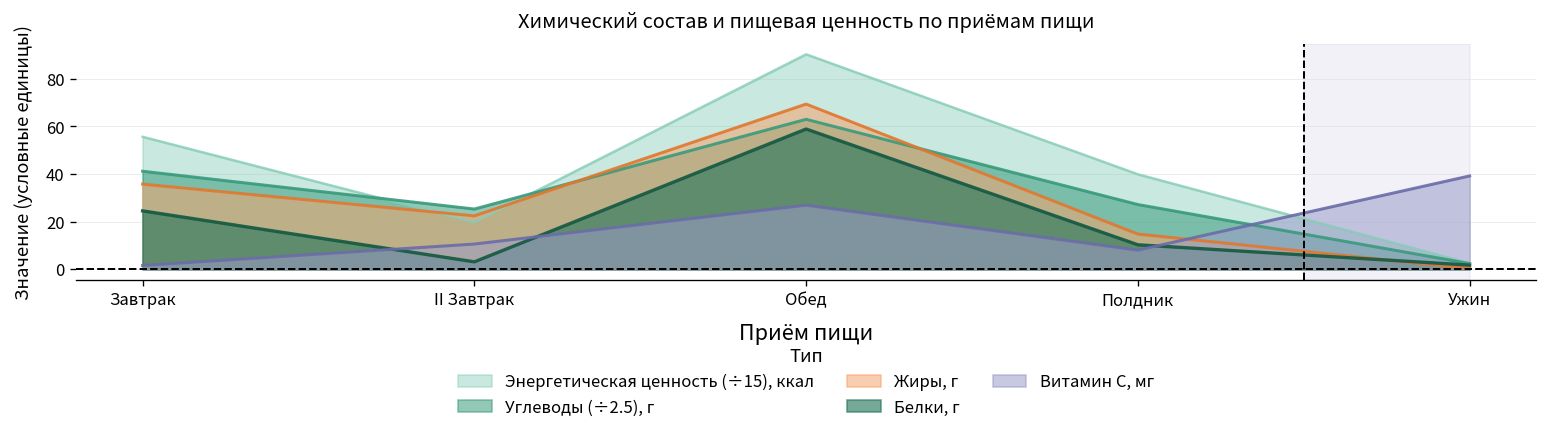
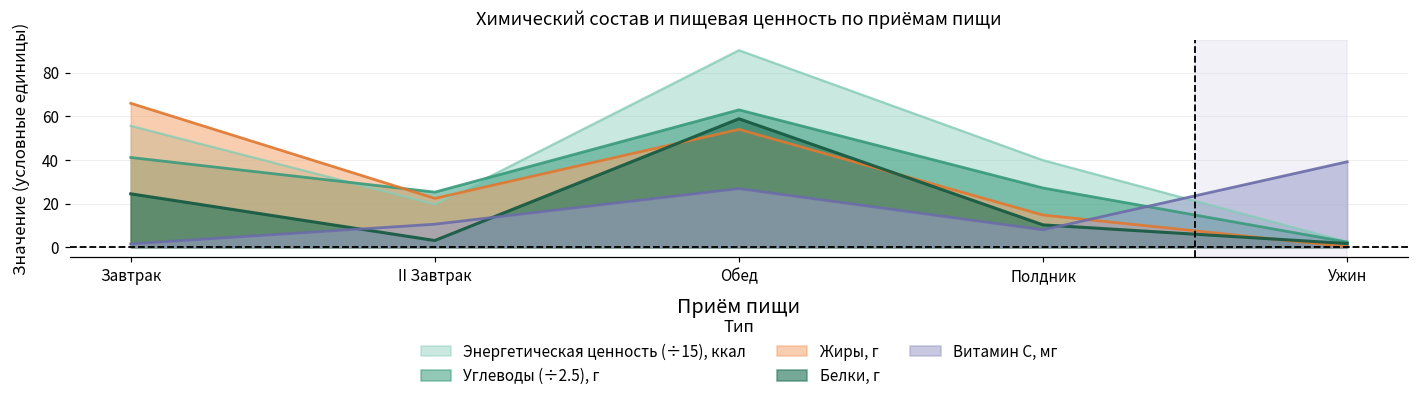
  {
    "Жиры, г": {
-     "Завтрак": 36,
+     "Завтрак": 66,
      "II Завтрак": 22,
-     "Обед": 69,
+     "Обед": 54,
      "Полдник": 15,
      "Ужин": 0
    }
  }
